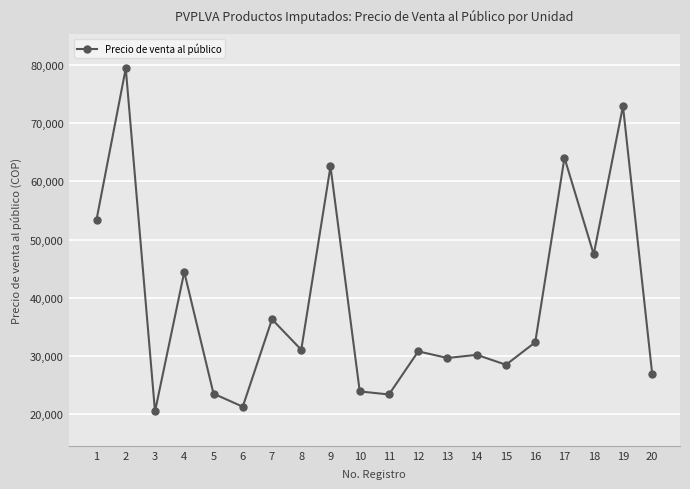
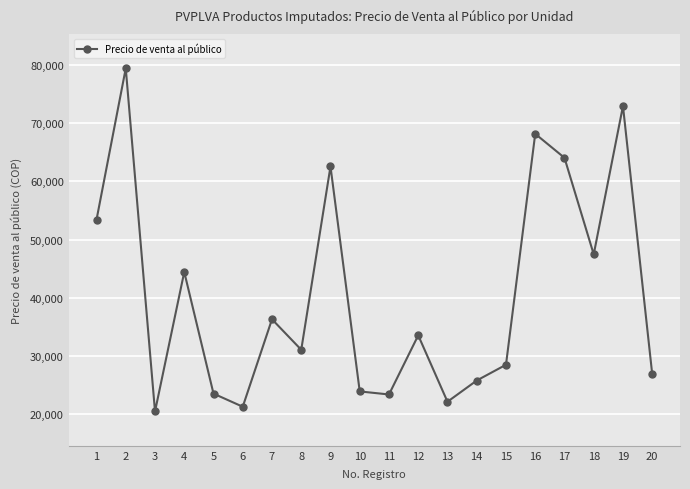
  {
    "1": "53,000",
    "2": "79,000",
    "3": "20,000",
    "4": "44,000",
    "5": "24,000",
    "6": "21,000",
    "7": "36,000",
    "8": "31,000",
    "9": "63,000",
    "10": "24,000",
    "11": "23,000",
-   "12": "31,000",
-   "13": "30,000",
-   "14": "30,000",
+   "12": "34,000",
+   "13": "22,000",
+   "14": "26,000",
    "15": "29,000",
-   "16": "32,000",
+   "16": "68,000",
    "17": "64,000",
    "18": "47,000",
    "19": "73,000",
    "20": "27,000"
  }
